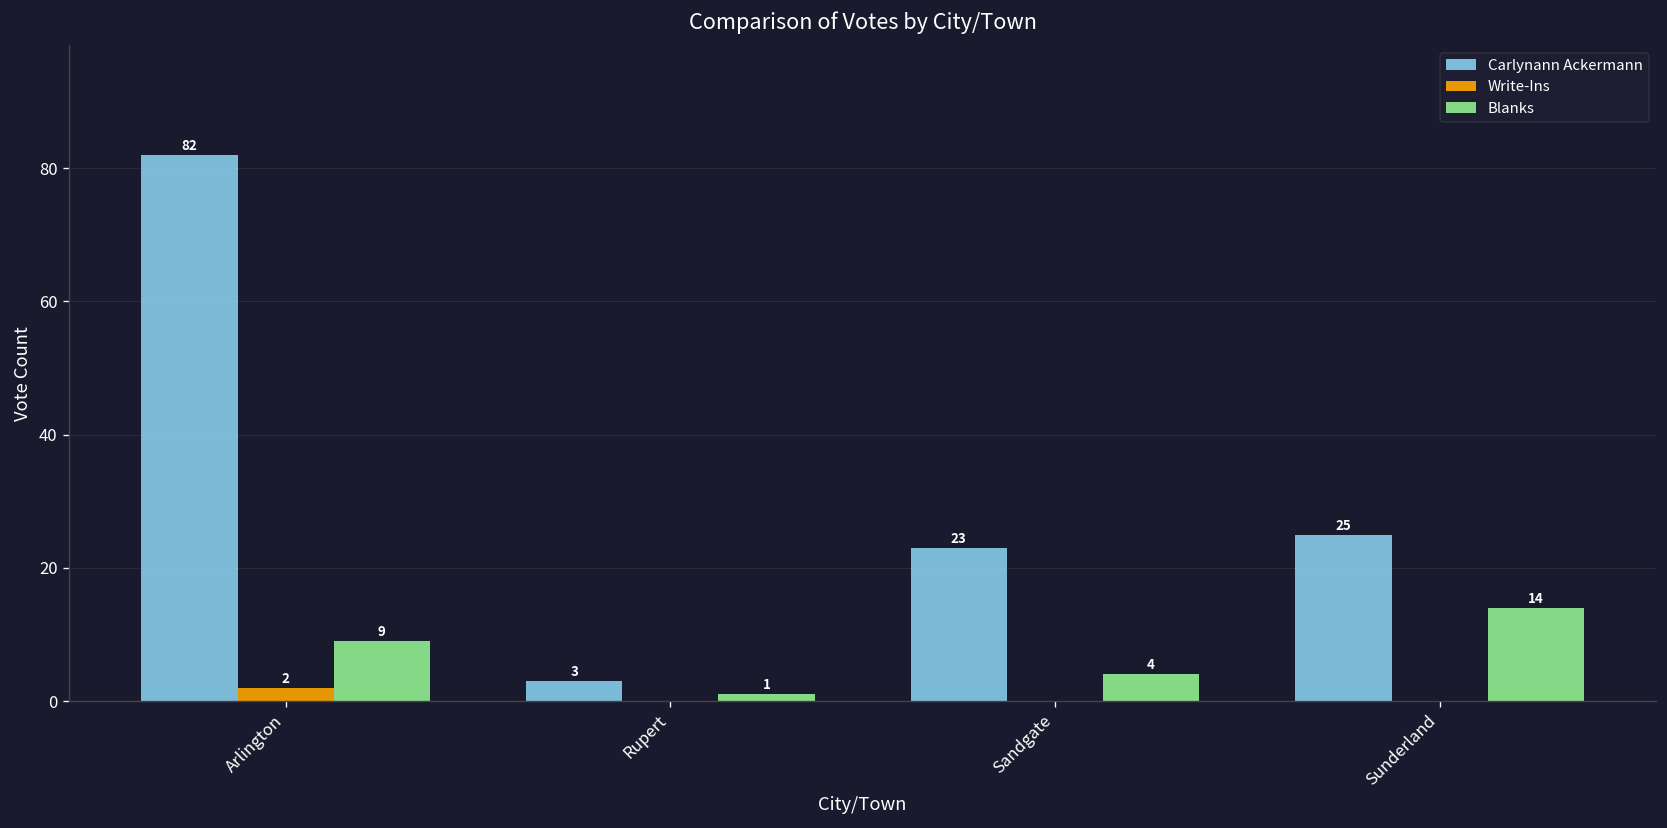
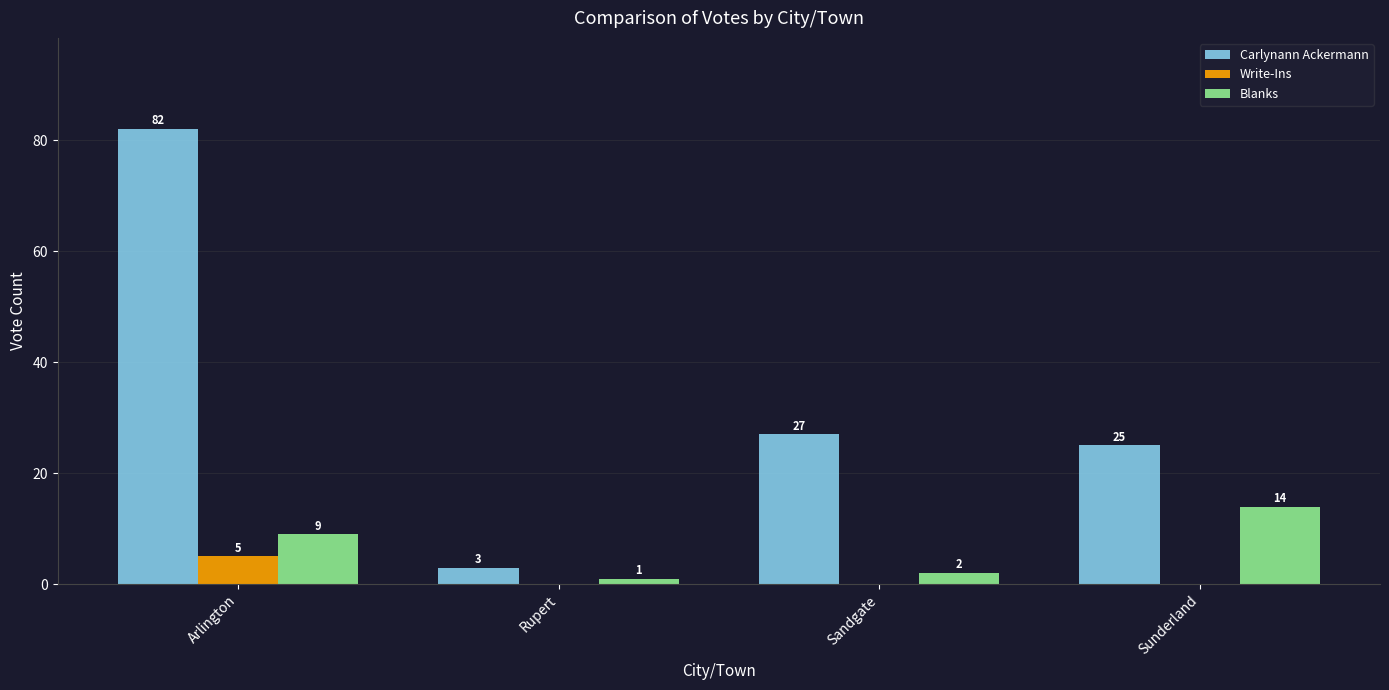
  {
    "Carlynann Ackermann": {
      "Arlington": 82,
      "Rupert": 3,
-     "Sandgate": 23,
+     "Sandgate": 27,
      "Sunderland": 25
    },
    "Write-Ins": {
-     "Arlington": 2
+     "Arlington": 5
    },
    "Blanks": {
      "Arlington": 9,
      "Rupert": 1,
-     "Sandgate": 4,
+     "Sandgate": 2,
      "Sunderland": 14
    }
  }
